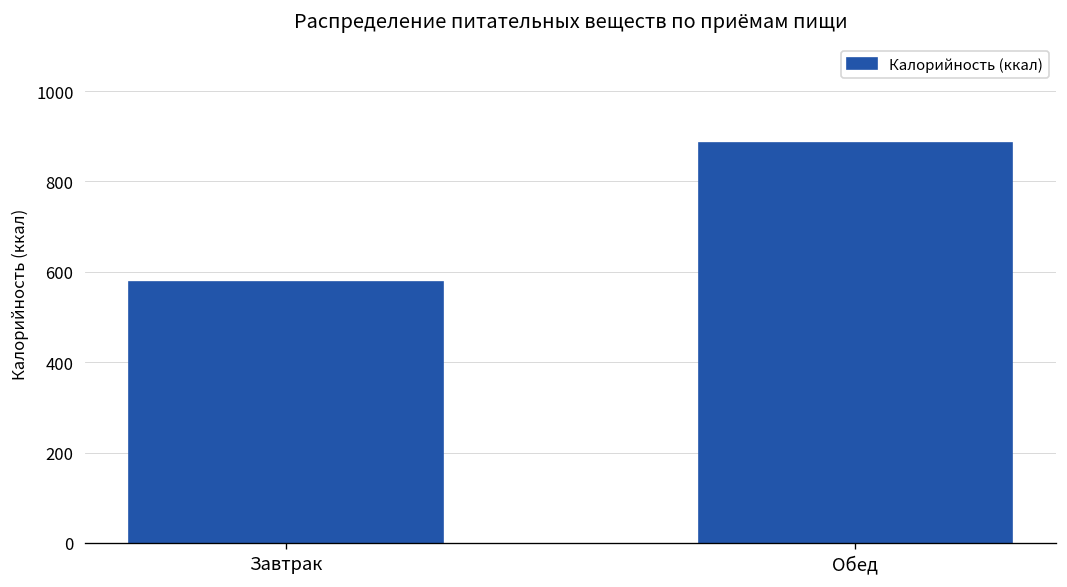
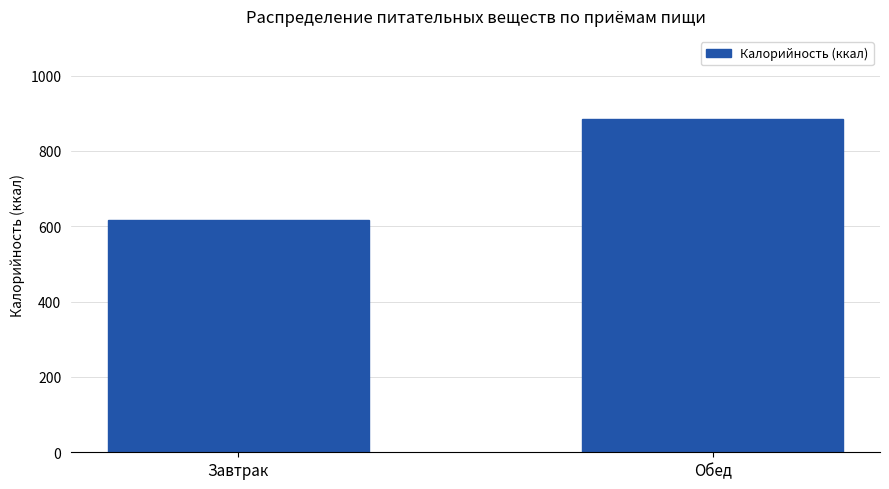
  {
-   "Завтрак": 580,
+   "Завтрак": 620,
    "Обед": 880
  }
